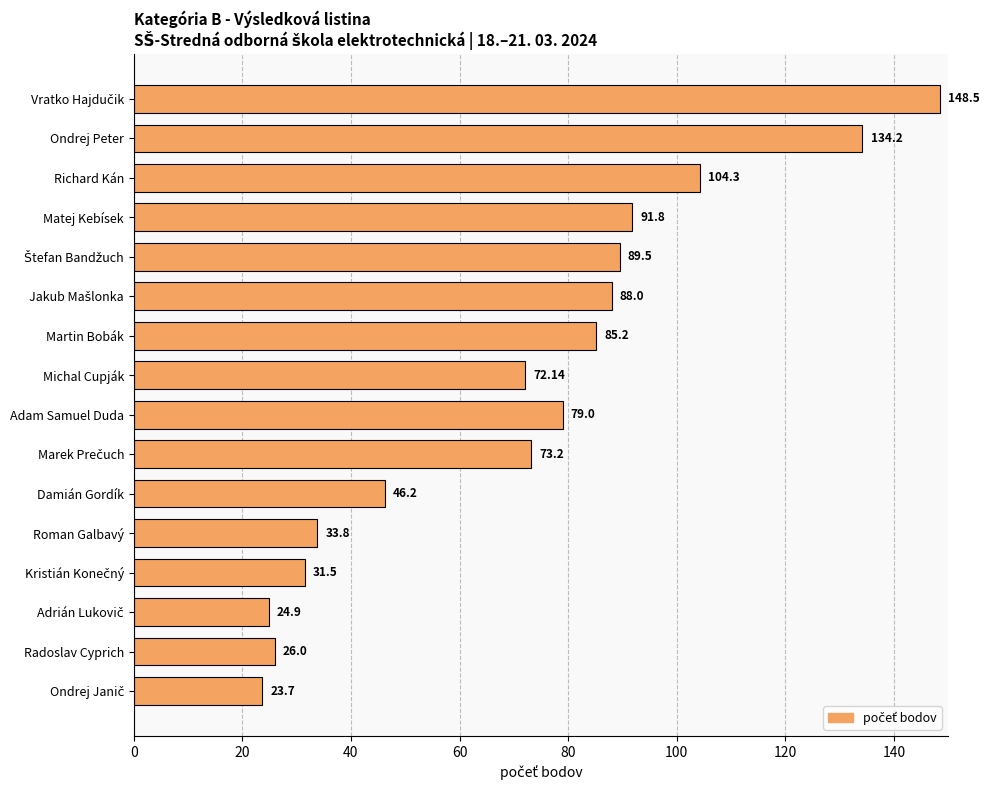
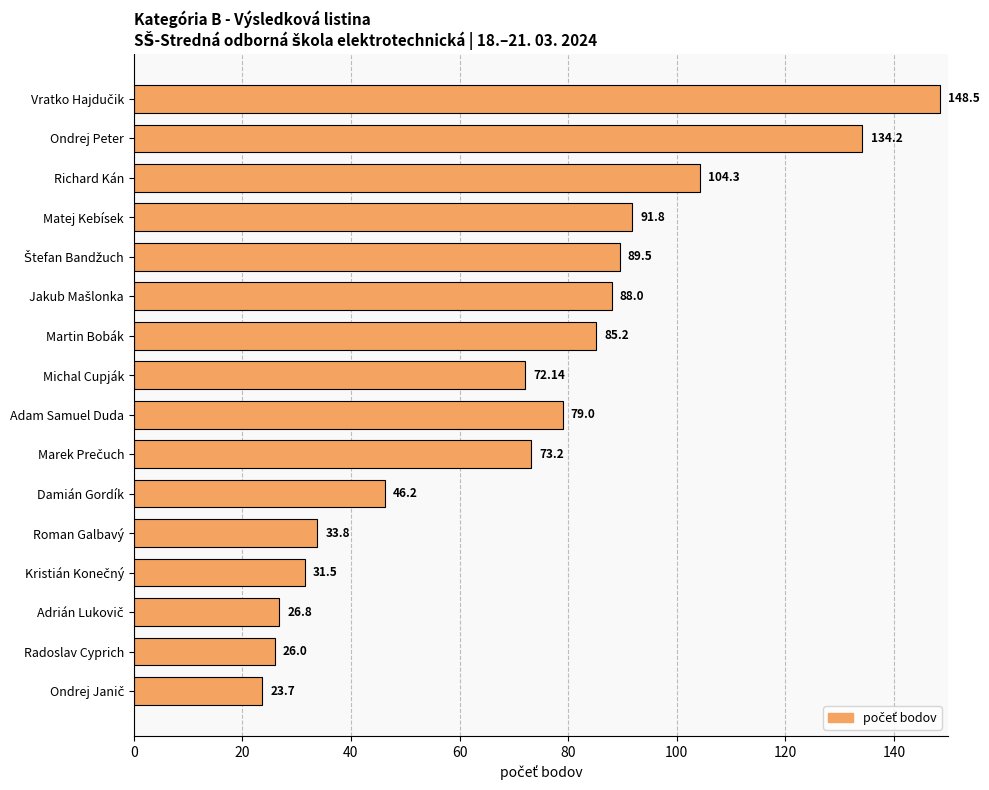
  {
    "Vratko Hajdučik": 148.5,
    "Ondrej Peter": 134.2,
    "Richard Kán": 104.3,
    "Matej Kebísek": 91.8,
    "Štefan Bandžuch": 89.5,
    "Jakub Mašlonka": 88.0,
    "Martin Bobák": 85.2,
    "Michal Cupják": 72.14,
    "Adam Samuel Duda": 79.0,
    "Marek Prečuch": 73.2,
    "Damián Gordík": 46.2,
    "Roman Galbavý": 33.8,
    "Kristián Konečný": 31.5,
-   "Adrián Lukovič": 24.9,
+   "Adrián Lukovič": 26.8,
    "Radoslav Cyprich": 26.0,
    "Ondrej Janič": 23.7
  }
